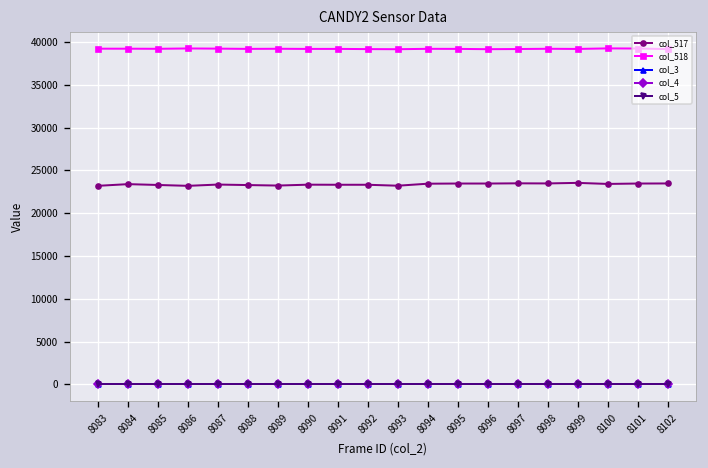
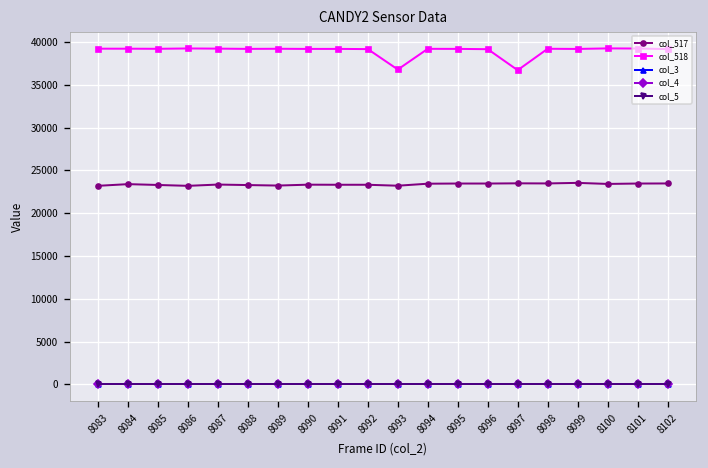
  {
    "col_518": {
      "8083": 39000,
      "8084": 39000,
      "8085": 39000,
      "8086": 39000,
      "8087": 39000,
      "8088": 39000,
      "8089": 39000,
      "8090": 39000,
      "8091": 39000,
      "8092": 39000,
-     "8093": 39000,
+     "8093": 37000,
      "8094": 39000,
      "8095": 39000,
      "8096": 39000,
-     "8097": 39000,
+     "8097": 37000,
      "8098": 39000,
      "8099": 39000,
      "8100": 39000
    }
  }
